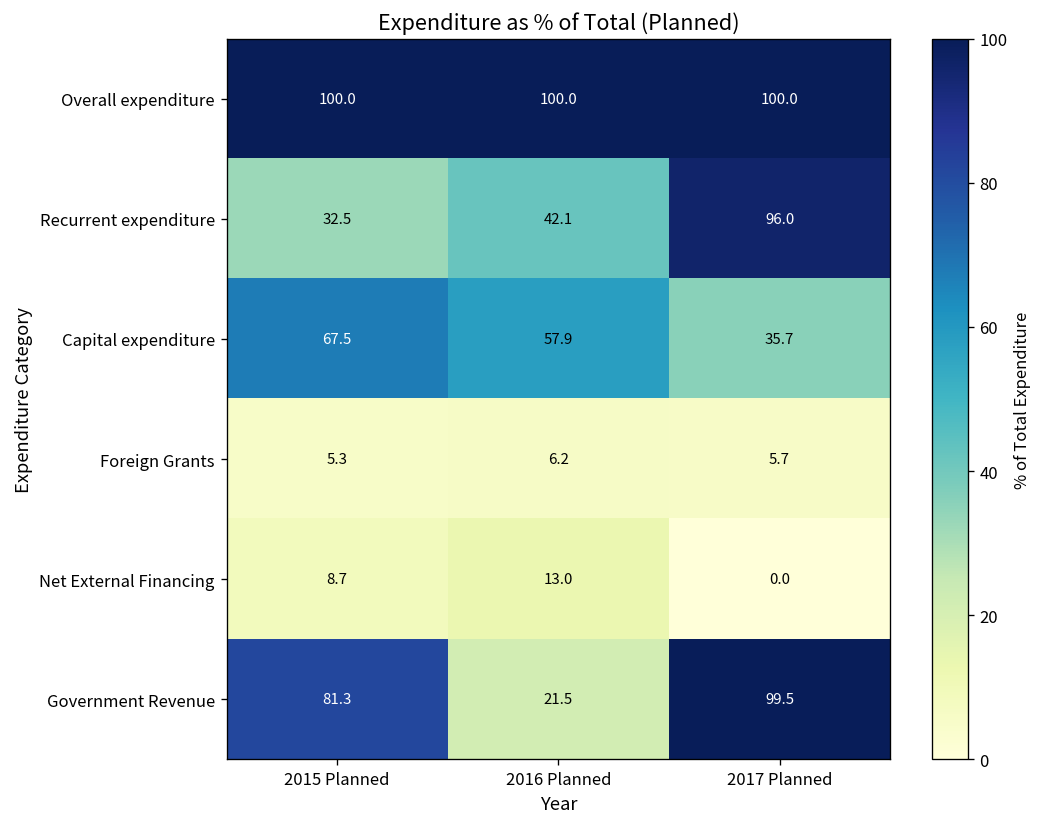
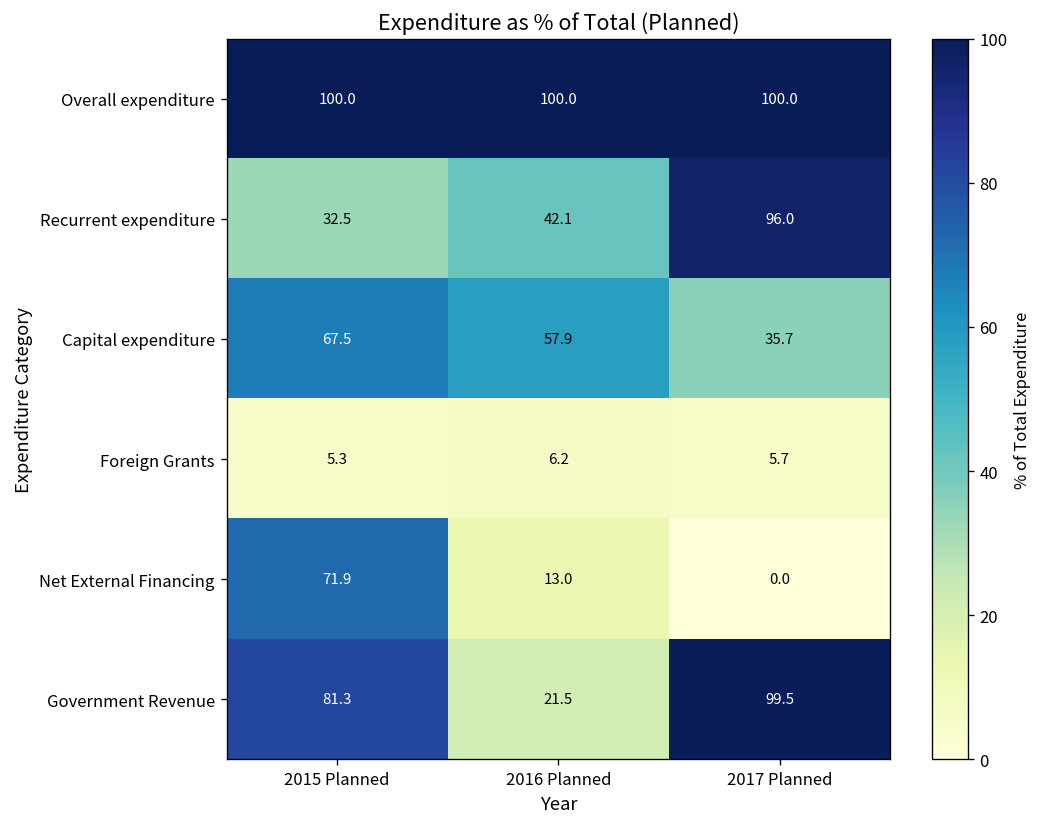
  {
    "Overall expenditure": {
      "2015 Planned": 100.0,
      "2016 Planned": 100.0,
      "2017 Planned": 100.0
    },
    "Recurrent expenditure": {
      "2015 Planned": 32.5,
      "2016 Planned": 42.1,
      "2017 Planned": 96.0
    },
    "Capital expenditure": {
      "2015 Planned": 67.5,
      "2016 Planned": 57.9,
      "2017 Planned": 35.7
    },
    "Foreign Grants": {
      "2015 Planned": 5.3,
      "2016 Planned": 6.2,
      "2017 Planned": 5.7
    },
    "Net External Financing": {
-     "2015 Planned": 8.7,
+     "2015 Planned": 71.9,
      "2016 Planned": 13.0,
      "2017 Planned": 0.0
    },
    "Government Revenue": {
      "2015 Planned": 81.3,
      "2016 Planned": 21.5,
      "2017 Planned": 99.5
    }
  }
